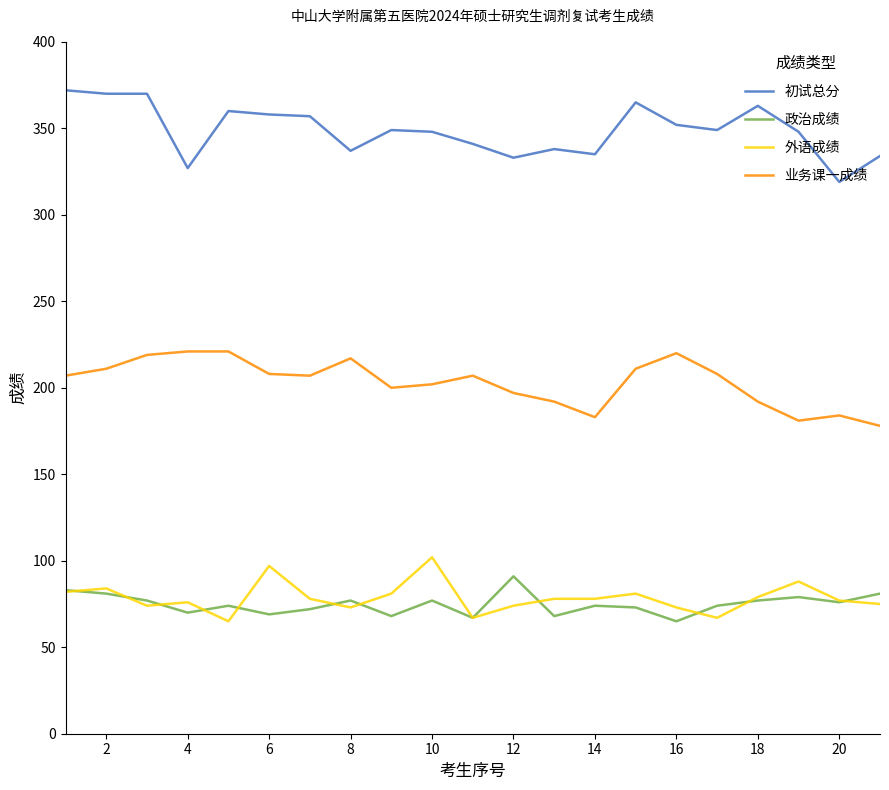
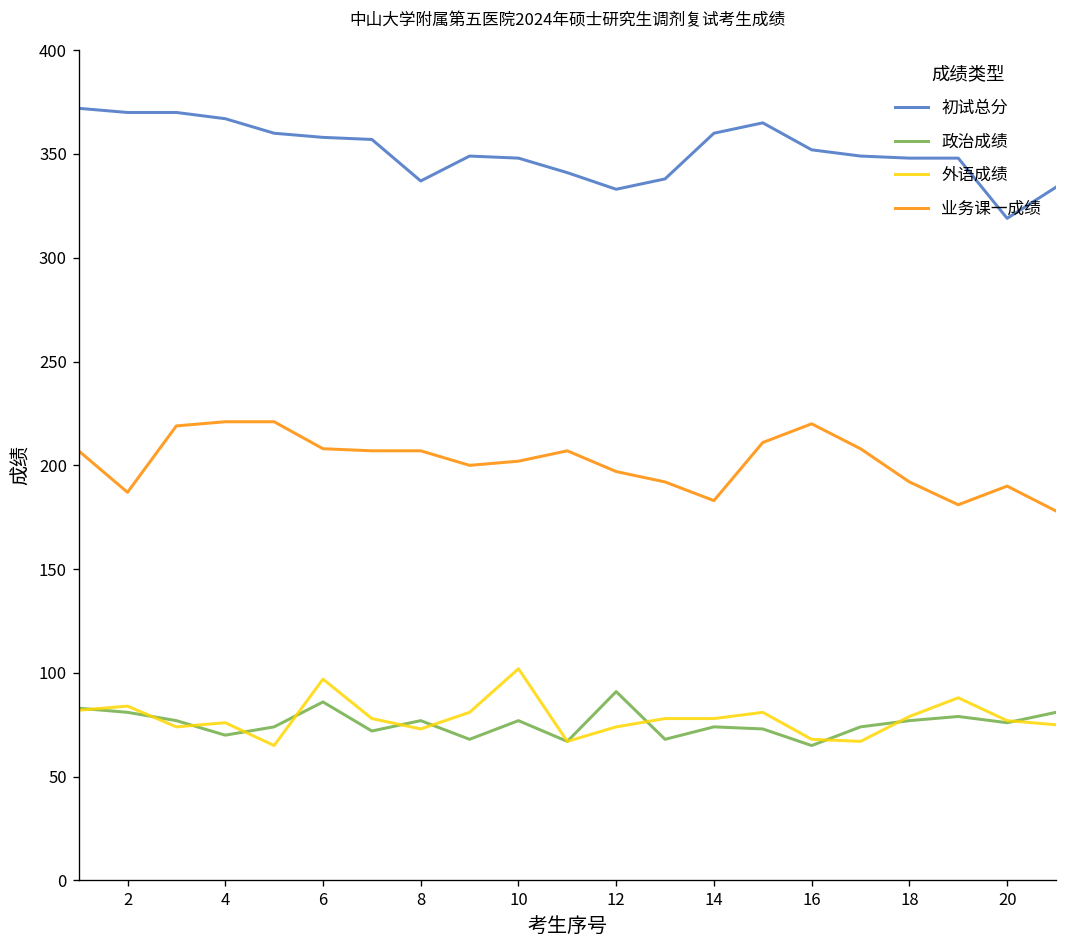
  {
    "初试总分": {
      "2": 370,
-     "4": 327,
+     "4": 367,
      "6": 358,
      "8": 337,
      "10": 348,
      "12": 333,
-     "14": 335,
+     "14": 360,
      "16": 352,
-     "18": 363,
+     "18": 348,
      "20": 319
    },
    "政治成绩": {
      "2": 81,
      "4": 70,
-     "6": 69,
+     "6": 86,
      "8": 77,
      "10": 77,
      "12": 91,
      "14": 74,
      "16": 65,
      "18": 77
    },
    "外语成绩": {
      "2": 84,
      "4": 76,
      "6": 97,
      "8": 73,
      "10": 102,
      "12": 74,
      "14": 78,
-     "16": 73,
+     "16": 68,
      "18": 79
    },
    "业务课一成绩": {
-     "2": 211,
+     "2": 187,
      "4": 221,
      "6": 208,
-     "8": 217,
+     "8": 207,
      "10": 202,
      "12": 197,
      "14": 183,
      "16": 220,
      "18": 192,
-     "20": 184
+     "20": 190
    }
  }
